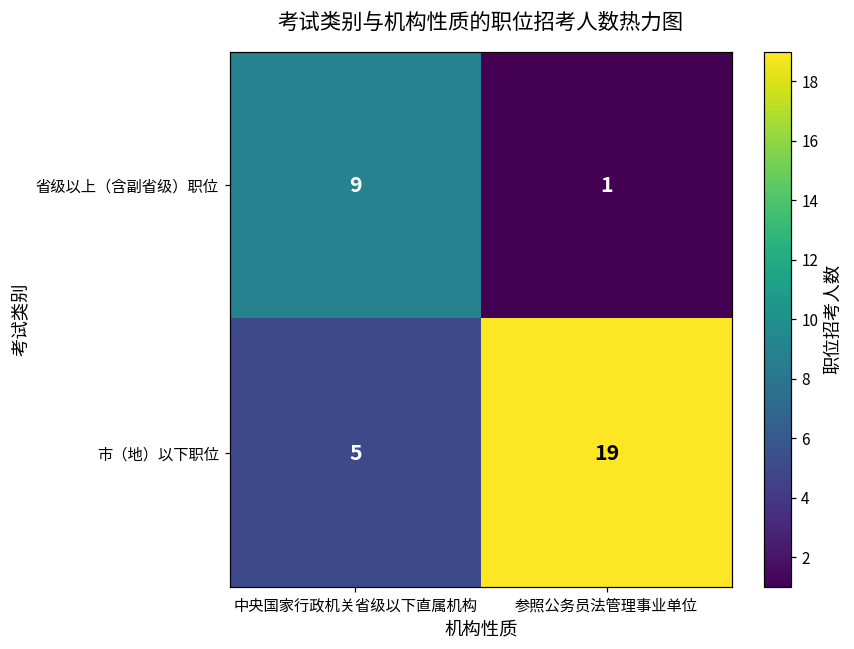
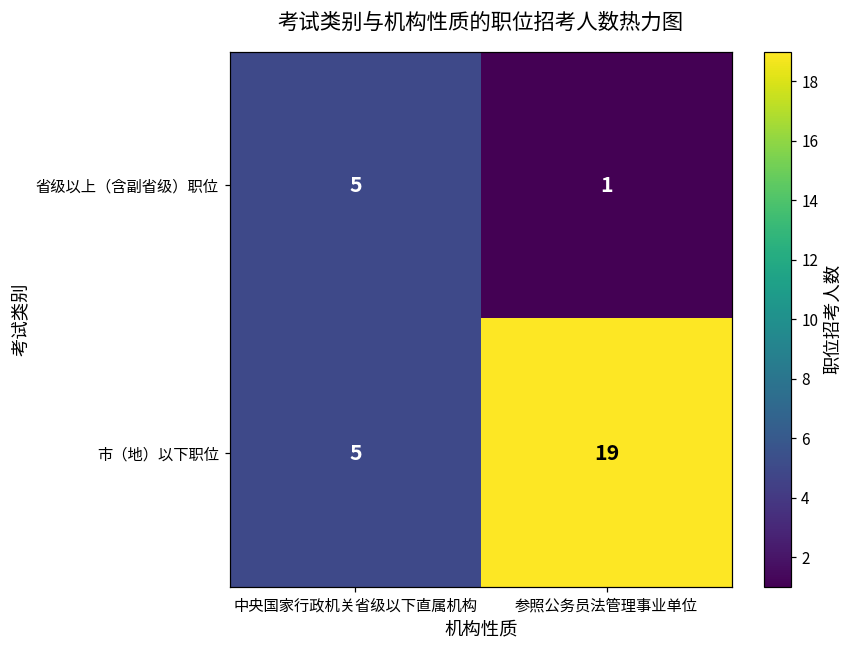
  {
    "省级以上（含副省级）职位": {
-     "中央国家行政机关省级以下直属机构": 9,
+     "中央国家行政机关省级以下直属机构": 5,
      "参照公务员法管理事业单位": 1
    },
    "市（地）以下职位": {
      "中央国家行政机关省级以下直属机构": 5,
      "参照公务员法管理事业单位": 19
    }
  }
